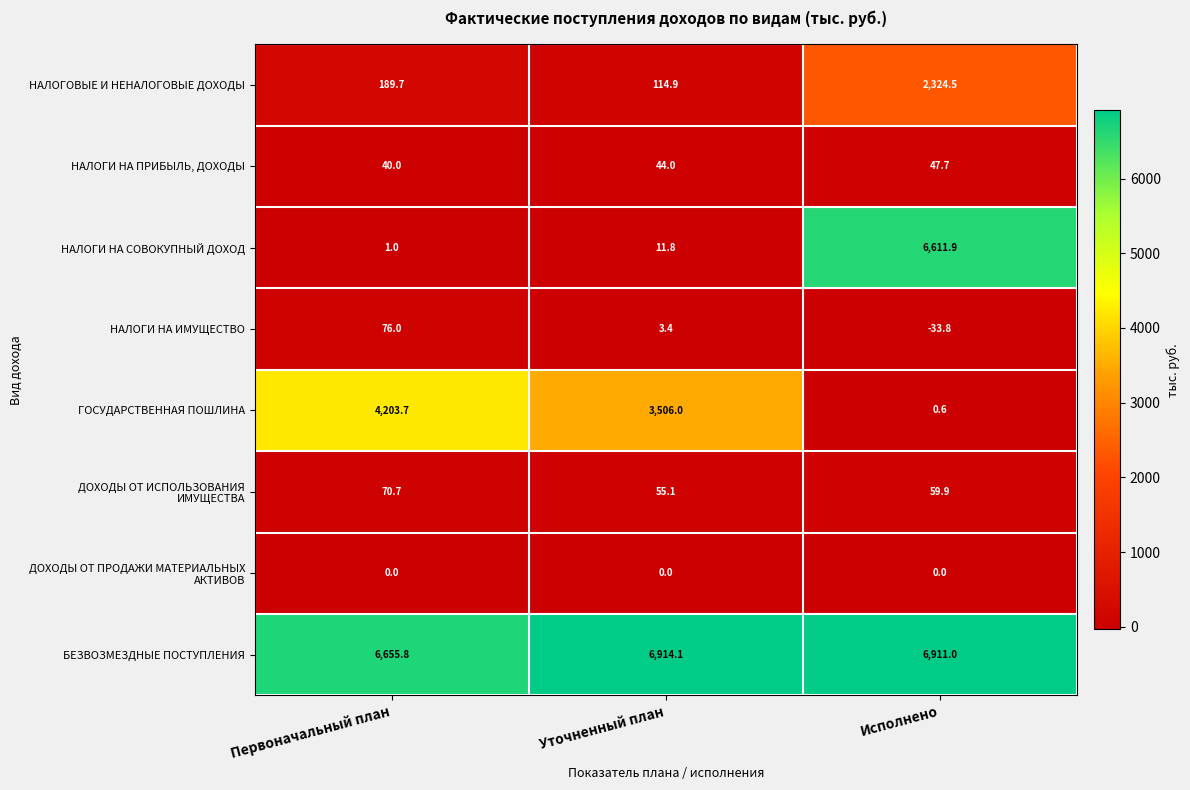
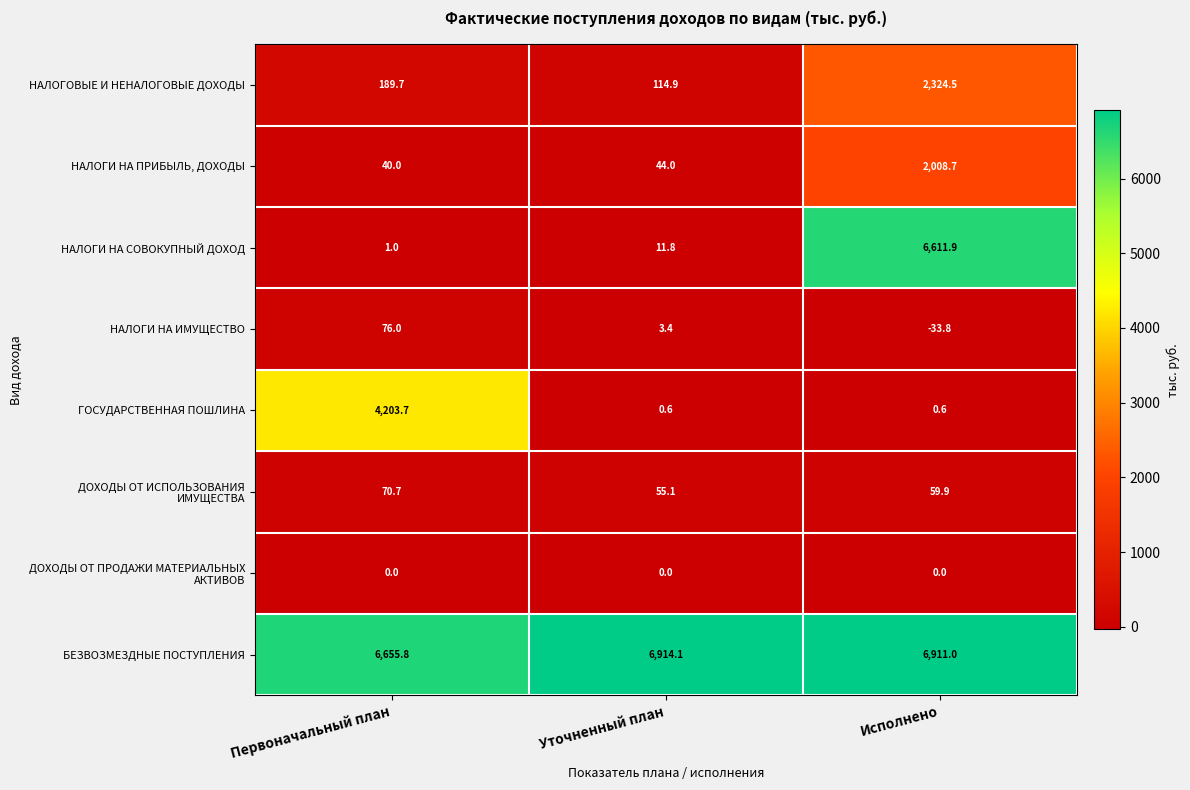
  {
    "НАЛОГОВЫЕ И НЕНАЛОГОВЫЕ ДОХОДЫ": {
      "Первоначальный план": "189.7",
      "Уточненный план": "114.9",
      "Исполнено": "2,324.5"
    },
    "НАЛОГИ НА ПРИБЫЛЬ, ДОХОДЫ": {
      "Первоначальный план": "40.0",
      "Уточненный план": "44.0",
-     "Исполнено": "47.7"
+     "Исполнено": "2,008.7"
    },
    "НАЛОГИ НА СОВОКУПНЫЙ ДОХОД": {
      "Первоначальный план": "1.0",
      "Уточненный план": "11.8",
      "Исполнено": "6,611.9"
    },
    "НАЛОГИ НА ИМУЩЕСТВО": {
      "Первоначальный план": "76.0",
      "Уточненный план": "3.4",
      "Исполнено": "-33.8"
    },
    "ГОСУДАРСТВЕННАЯ ПОШЛИНА": {
      "Первоначальный план": "4,203.7",
-     "Уточненный план": "3,506.0",
+     "Уточненный план": "0.6",
      "Исполнено": "0.6"
    },
    "ДОХОДЫ ОТ ИСПОЛЬЗОВАНИЯ ИМУЩЕСТВА": {
      "Первоначальный план": "70.7",
      "Уточненный план": "55.1",
      "Исполнено": "59.9"
    },
    "ДОХОДЫ ОТ ПРОДАЖИ МАТЕРИАЛЬНЫХ АКТИВОВ": {
      "Первоначальный план": "0.0",
      "Уточненный план": "0.0",
      "Исполнено": "0.0"
    },
    "БЕЗВОЗМЕЗДНЫЕ ПОСТУПЛЕНИЯ": {
      "Первоначальный план": "6,655.8",
      "Уточненный план": "6,914.1",
      "Исполнено": "6,911.0"
    }
  }
